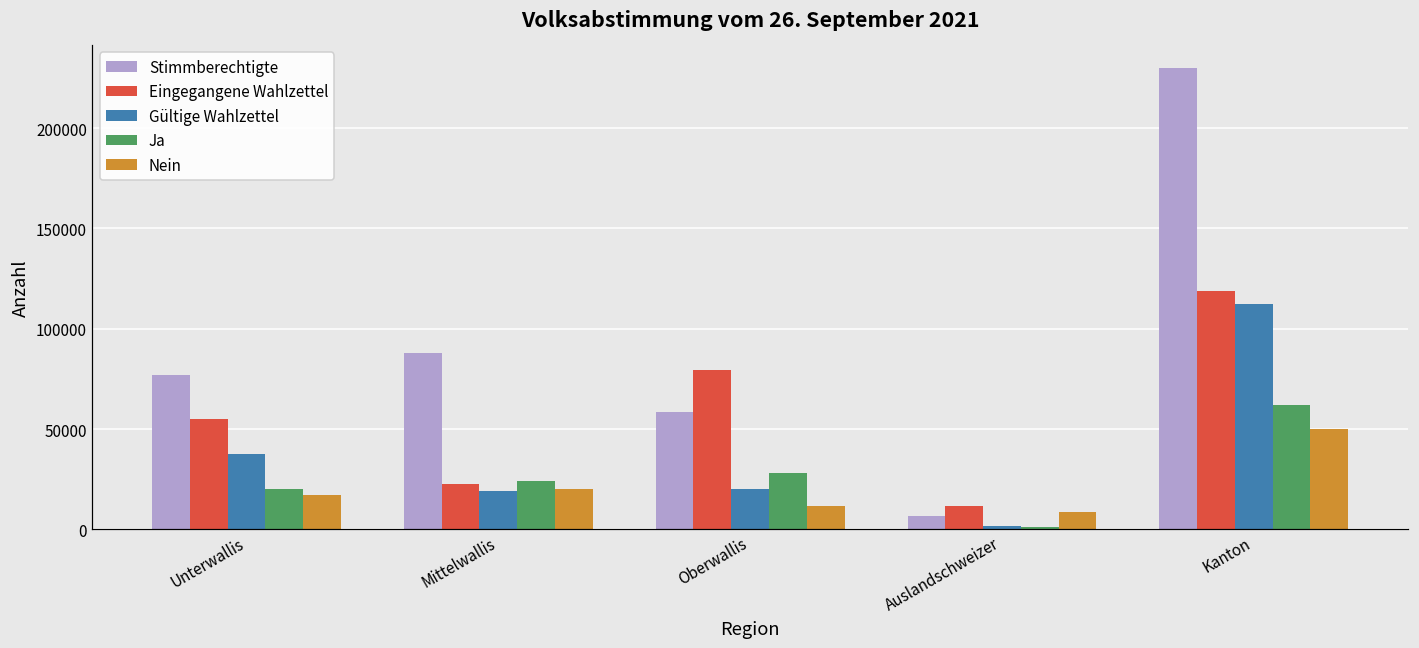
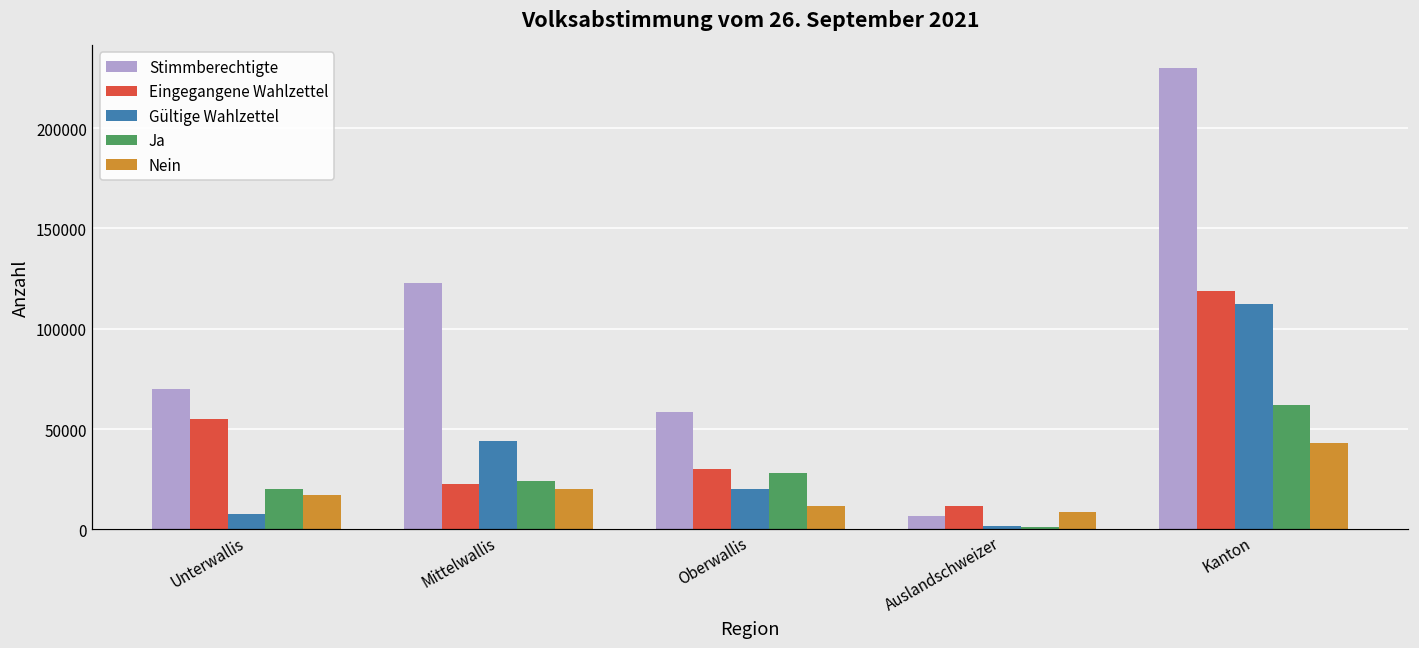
  {
    "Stimmberechtigte": {
-     "Unterwallis": 77000,
-     "Mittelwallis": 88000,
+     "Unterwallis": 70000,
+     "Mittelwallis": 123000,
      "Oberwallis": 58000,
      "Auslandschweizer": 7000,
      "Kanton": 230000
    },
    "Eingegangene Wahlzettel": {
      "Unterwallis": 55000,
      "Mittelwallis": 23000,
-     "Oberwallis": 79000,
+     "Oberwallis": 30000,
      "Auslandschweizer": 12000,
      "Kanton": 119000
    },
    "Gültige Wahlzettel": {
-     "Unterwallis": 37000,
-     "Mittelwallis": 19000,
+     "Unterwallis": 8000,
+     "Mittelwallis": 44000,
      "Oberwallis": 20000,
      "Auslandschweizer": 2000,
      "Kanton": 112000
    },
    "Ja": {
      "Unterwallis": 20000,
      "Mittelwallis": 24000,
      "Oberwallis": 28000,
      "Kanton": 62000
    },
    "Nein": {
      "Unterwallis": 17000,
      "Mittelwallis": 20000,
      "Oberwallis": 12000,
      "Auslandschweizer": 9000,
-     "Kanton": 50000
+     "Kanton": 43000
    }
  }
